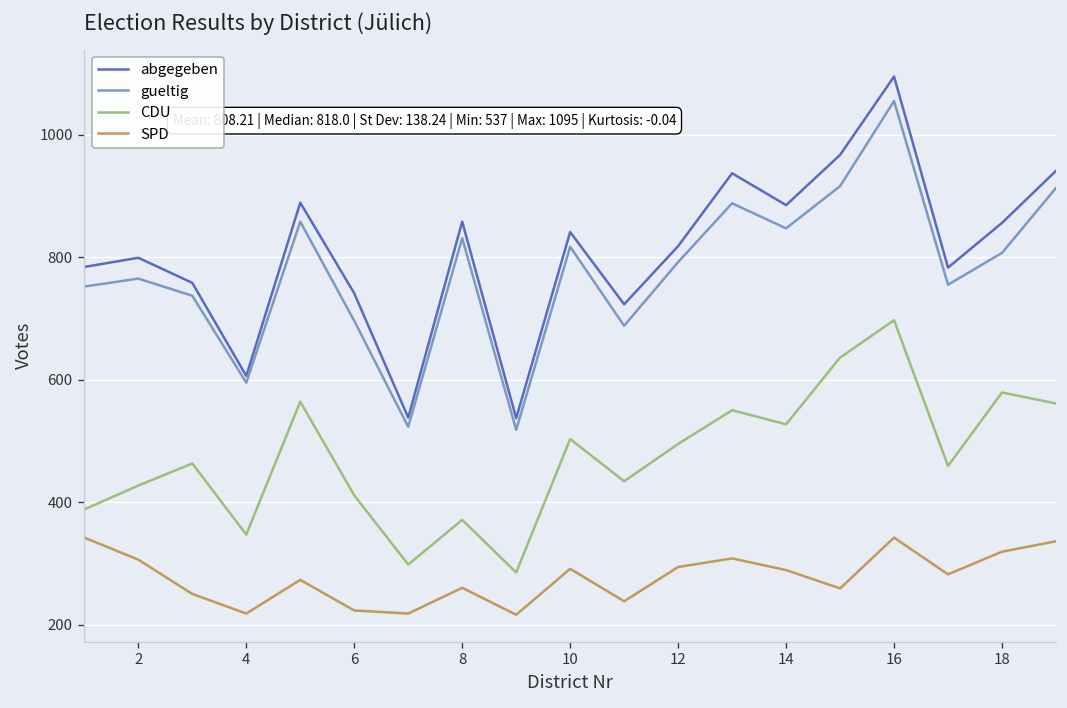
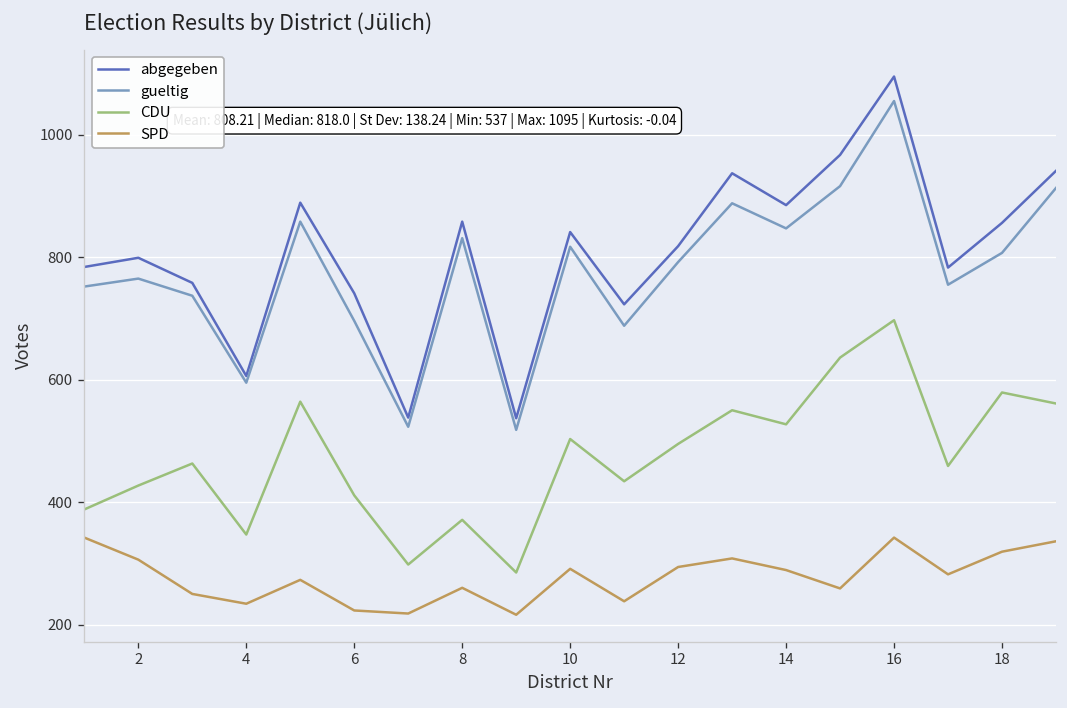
  {
    "CDU": {
      "2": 430,
      "4": 350,
      "6": 410,
      "8": 370,
      "10": 500,
      "12": 500,
      "14": 530,
      "16": 700,
      "18": 580
    },
    "SPD": {
      "2": 310,
-     "4": 220,
+     "4": 230,
      "6": 220,
      "8": 260,
      "10": 290,
      "12": 290,
      "14": 290,
      "16": 340,
      "18": 320
    }
  }
